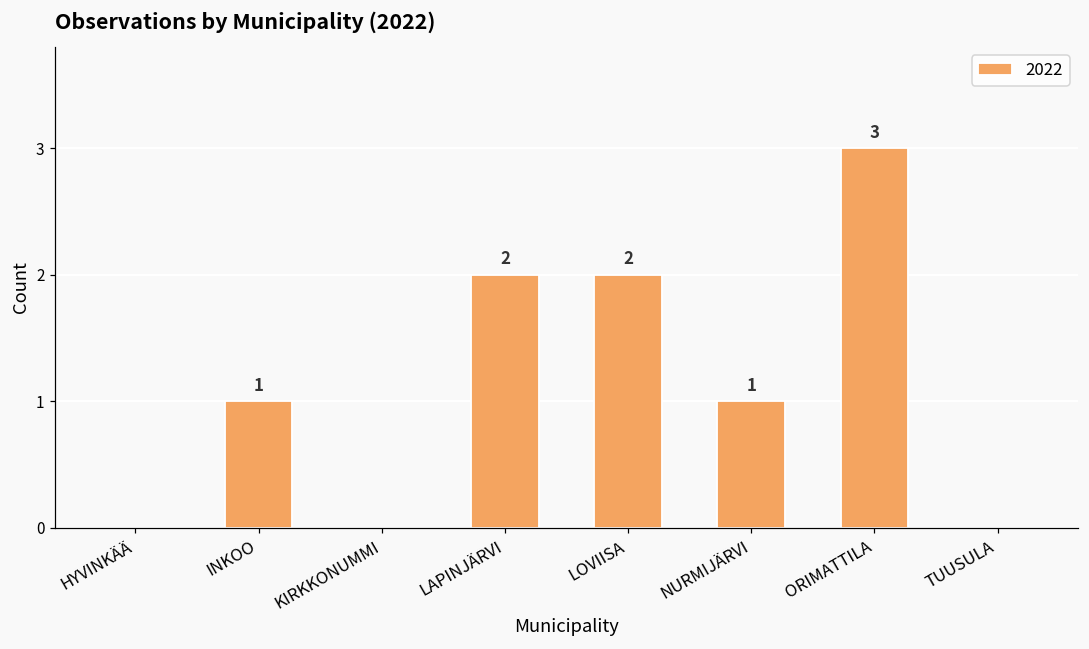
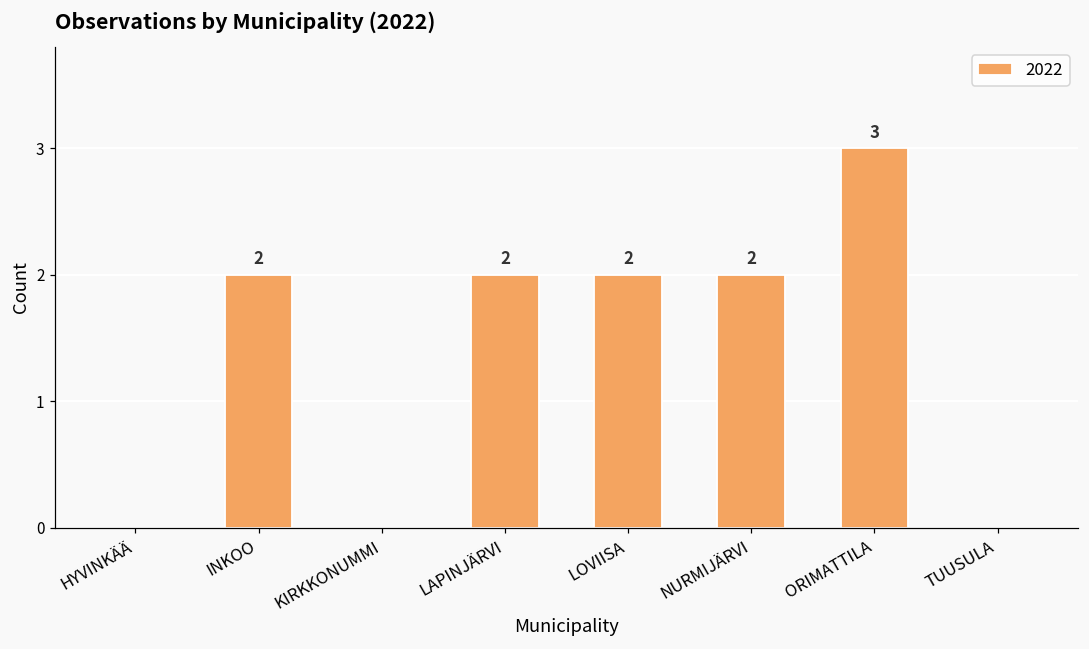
  {
-   "INKOO": 1,
+   "INKOO": 2,
    "LAPINJÄRVI": 2,
    "LOVIISA": 2,
-   "NURMIJÄRVI": 1,
+   "NURMIJÄRVI": 2,
    "ORIMATTILA": 3
  }
